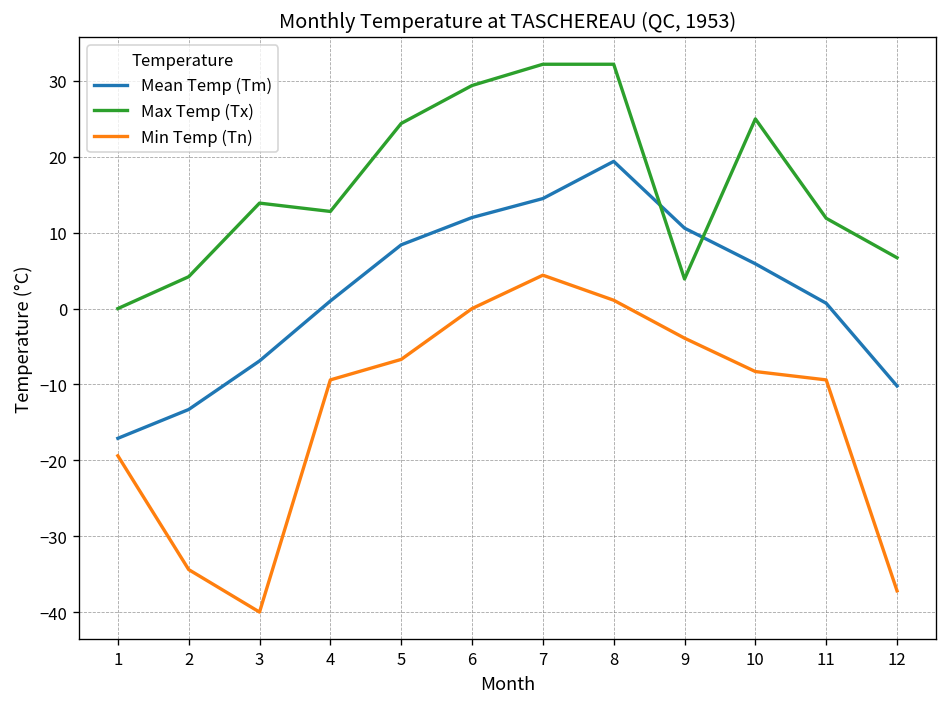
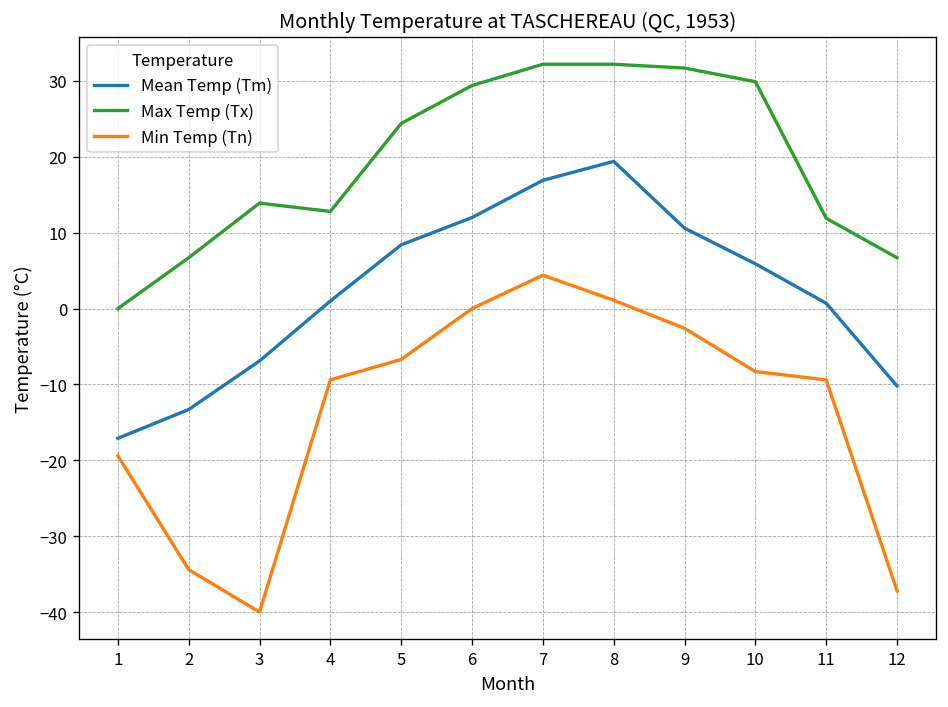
  {
    "Mean Temp (Tm)": {
      "1": -17,
      "2": -13,
      "3": -7,
      "4": 1,
      "5": 8,
      "6": 12,
-     "7": 15,
+     "7": 17,
      "8": 19,
      "9": 11,
      "10": 6,
      "11": 1,
      "12": -10
    },
    "Max Temp (Tx)": {
      "1": 0,
-     "2": 4,
+     "2": 7,
      "3": 14,
      "4": 13,
      "5": 24,
      "6": 29,
      "7": 32,
      "8": 32,
-     "9": 4,
-     "10": 25,
+     "9": 32,
+     "10": 30,
      "11": 12,
      "12": 7
    },
    "Min Temp (Tn)": {
      "1": -19,
      "2": -34,
      "3": -40,
      "4": -9,
      "5": -7,
      "6": 0,
      "7": 4,
      "8": 1,
-     "9": -4,
+     "9": -3,
      "10": -8,
      "11": -9,
      "12": -37
    }
  }
